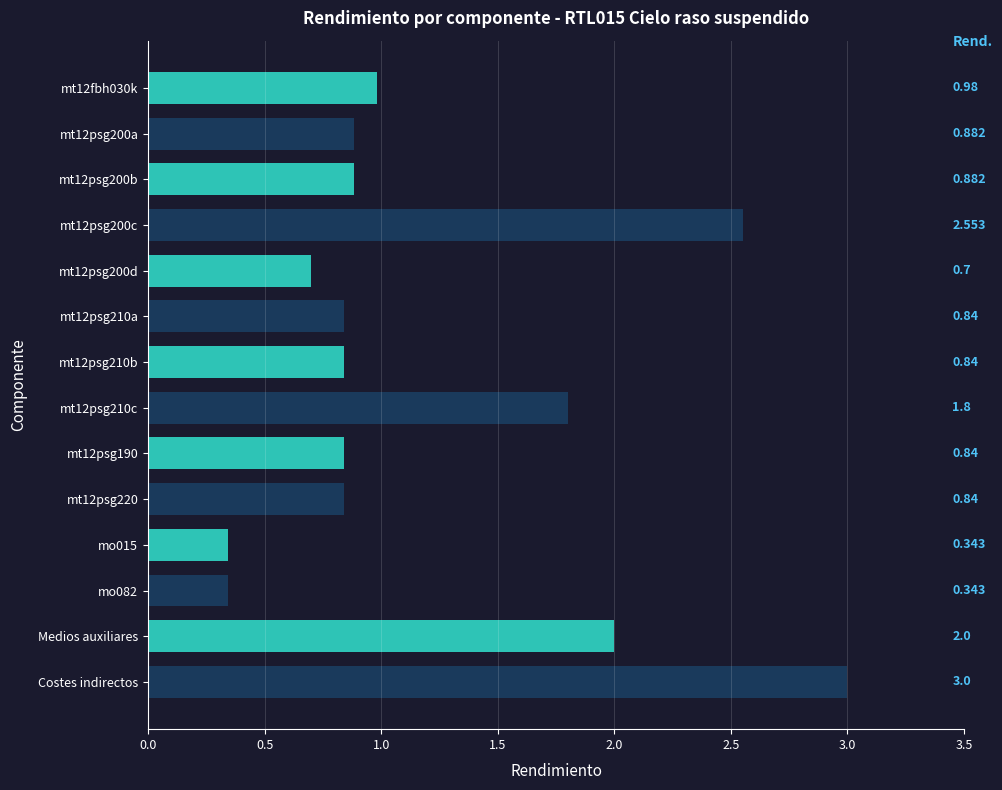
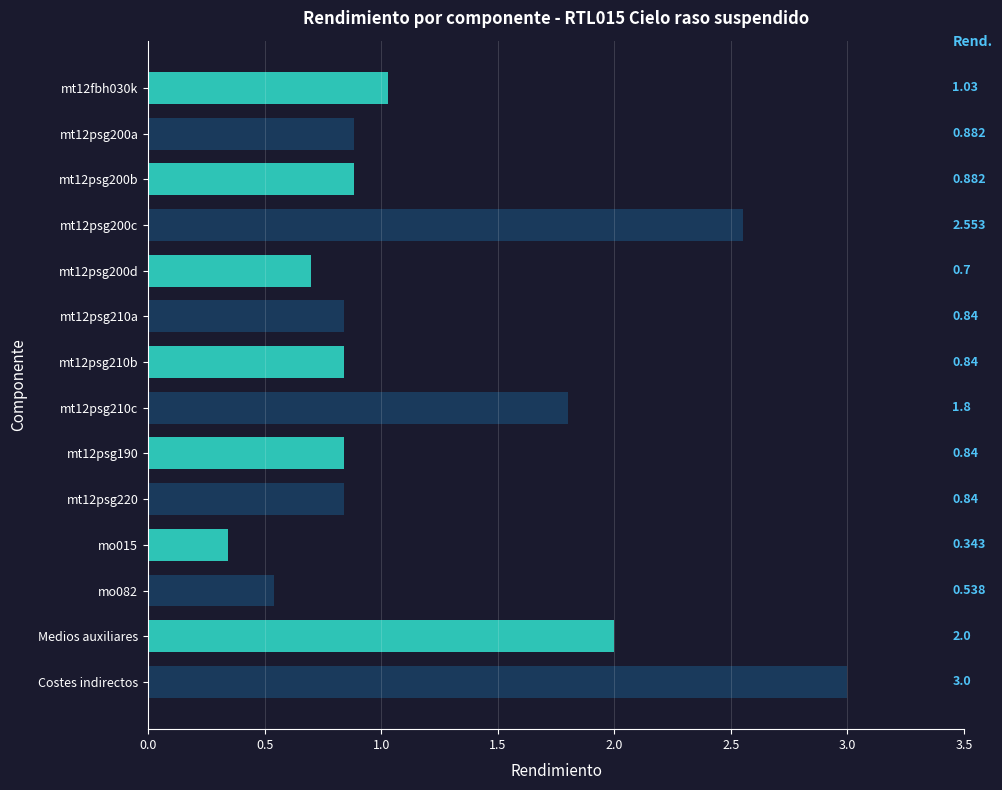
  {
-   "mt12fbh030k": 0.98,
-   "mo082": 0.343
+   "mt12fbh030k": 1.03,
+   "mo082": 0.538
  }
